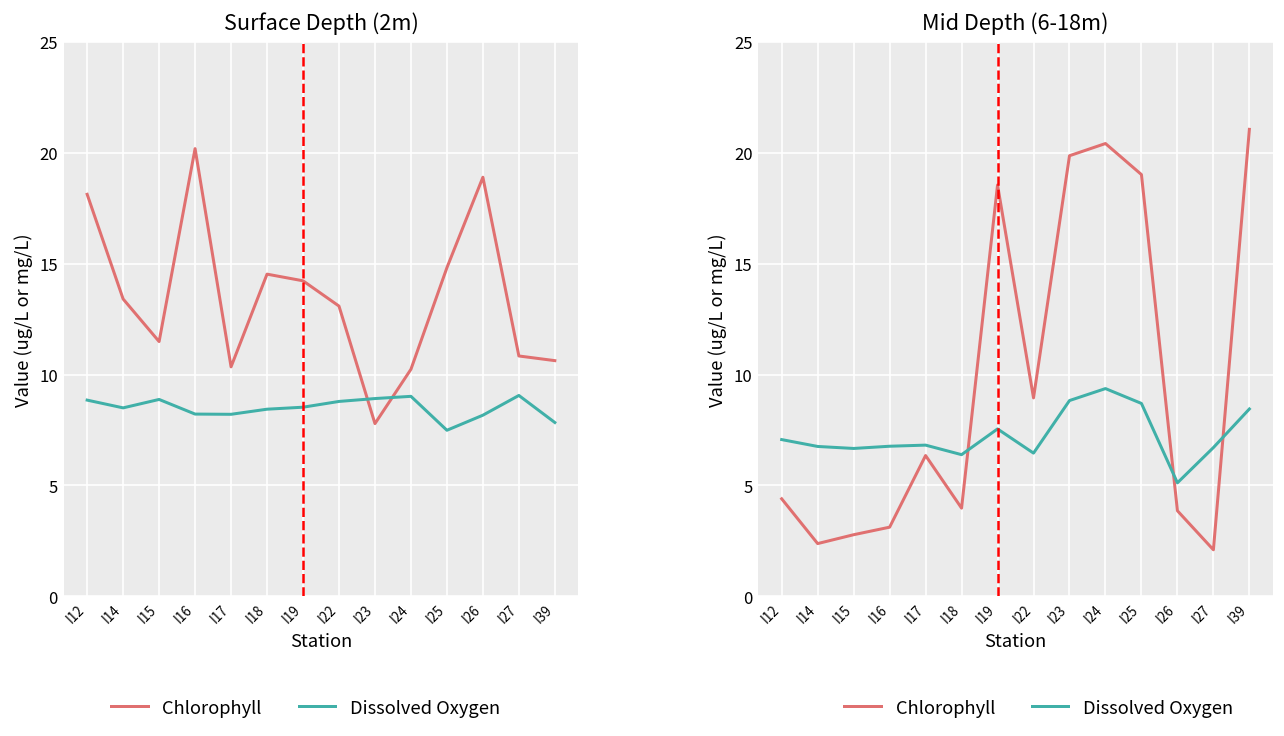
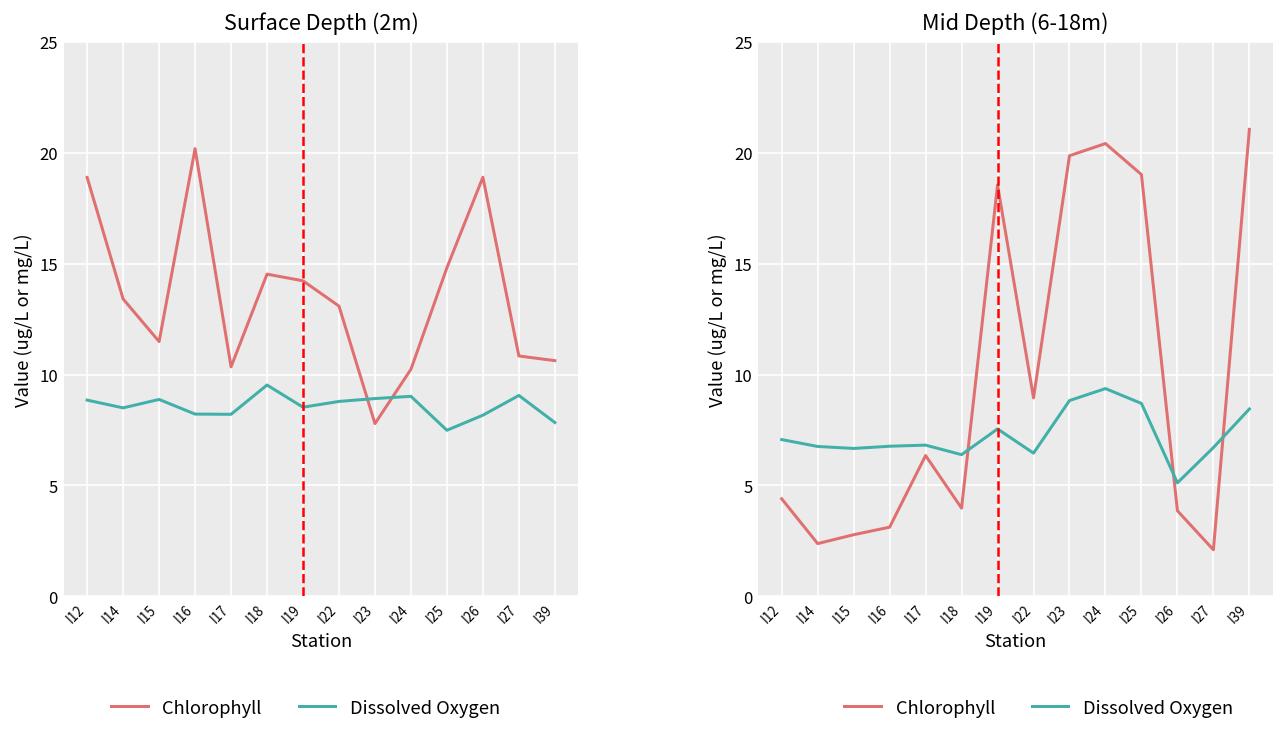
  {
    "Surface Depth (2m)": {
      "Chlorophyll": {
-       "I12": 18.1,
+       "I12": 18.9,
        "I14": 13.4,
        "I15": 11.5,
        "I16": 20.2,
        "I17": 10.4,
        "I18": 14.5,
        "I19": 14.2,
        "I22": 13.1,
        "I23": 7.8,
        "I24": 10.2,
        "I25": 14.8,
        "I26": 18.9,
        "I27": 10.8,
        "I39": 10.6
      },
      "Dissolved Oxygen": {
        "I12": 8.9,
        "I14": 8.5,
        "I15": 8.9,
        "I16": 8.2,
        "I17": 8.2,
-       "I18": 8.4,
+       "I18": 9.5,
        "I19": 8.5,
        "I22": 8.8,
        "I23": 8.9,
        "I24": 9.0,
        "I25": 7.5,
        "I26": 8.2,
        "I27": 9.1,
        "I39": 7.8
      }
    },
    "Mid Depth (6-18m)": {
      "Chlorophyll": {
        "I12": 4.4,
        "I14": 2.4,
        "I15": 2.8,
        "I16": 3.1,
        "I17": 6.4,
        "I18": 4.0,
        "I19": 18.6,
        "I22": 9.0,
        "I23": 19.9,
        "I24": 20.4,
        "I25": 19.0,
        "I26": 3.9,
        "I27": 2.1,
        "I39": 21.1
      },
      "Dissolved Oxygen": {
        "I12": 7.1,
        "I14": 6.8,
        "I15": 6.7,
        "I16": 6.8,
        "I17": 6.8,
        "I18": 6.4,
        "I19": 7.6,
        "I22": 6.5,
        "I23": 8.8,
        "I24": 9.4,
        "I25": 8.7,
        "I26": 5.1,
        "I27": 6.7,
        "I39": 8.5
      }
    }
  }
